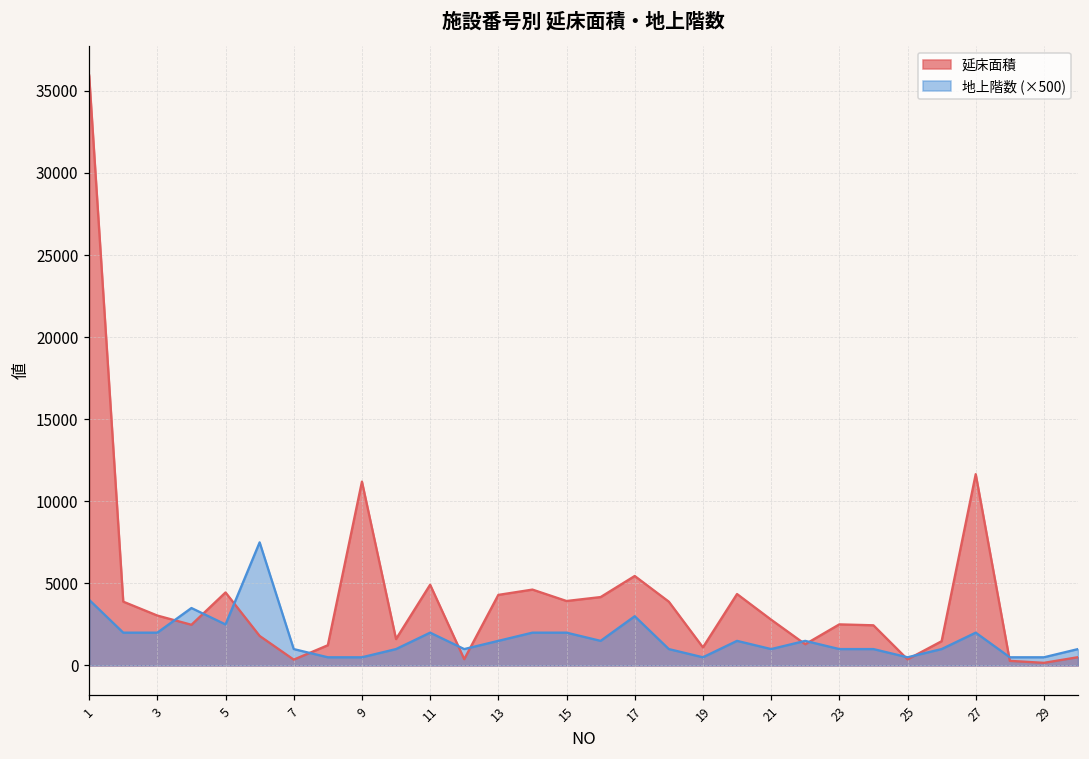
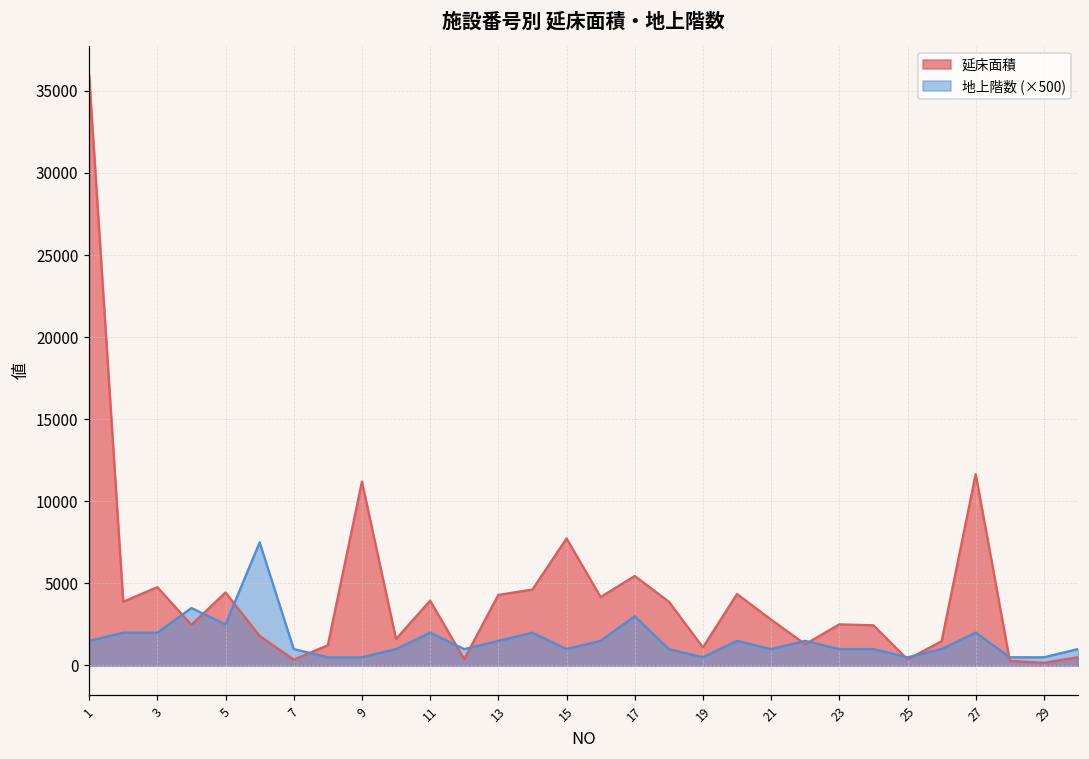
  {
    "延床面積": {
      "1": 35900,
-     "3": 3000,
+     "3": 4800,
      "5": 4400,
      "7": 400,
      "9": 11200,
-     "11": 4900,
+     "11": 3900,
      "13": 4300,
-     "15": 3900,
+     "15": 7700,
      "17": 5500,
      "19": 1100,
      "21": 2800,
      "23": 2500,
      "27": 11700,
      "29": 200
    },
    "地上階数 (×500)": {
-     "1": 4000,
+     "1": 1500,
      "3": 2000,
      "5": 2500,
      "7": 1000,
      "9": 500,
      "11": 2000,
      "13": 1500,
-     "15": 2000,
+     "15": 1000,
      "17": 3000,
      "19": 500,
      "21": 1000,
      "23": 1000,
      "27": 2000,
      "29": 500
    }
  }
